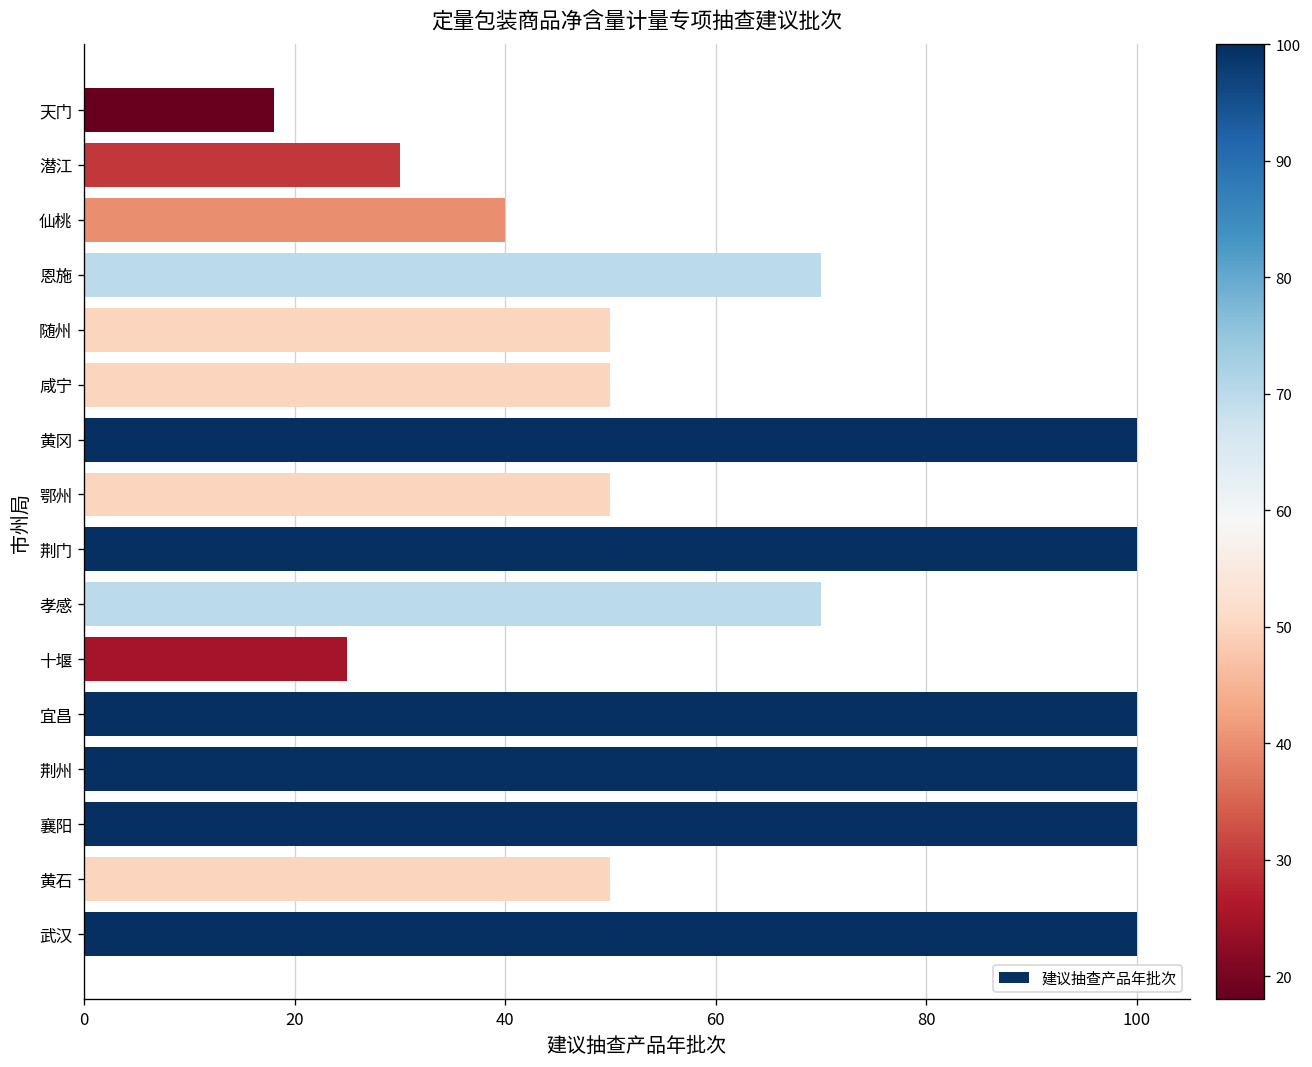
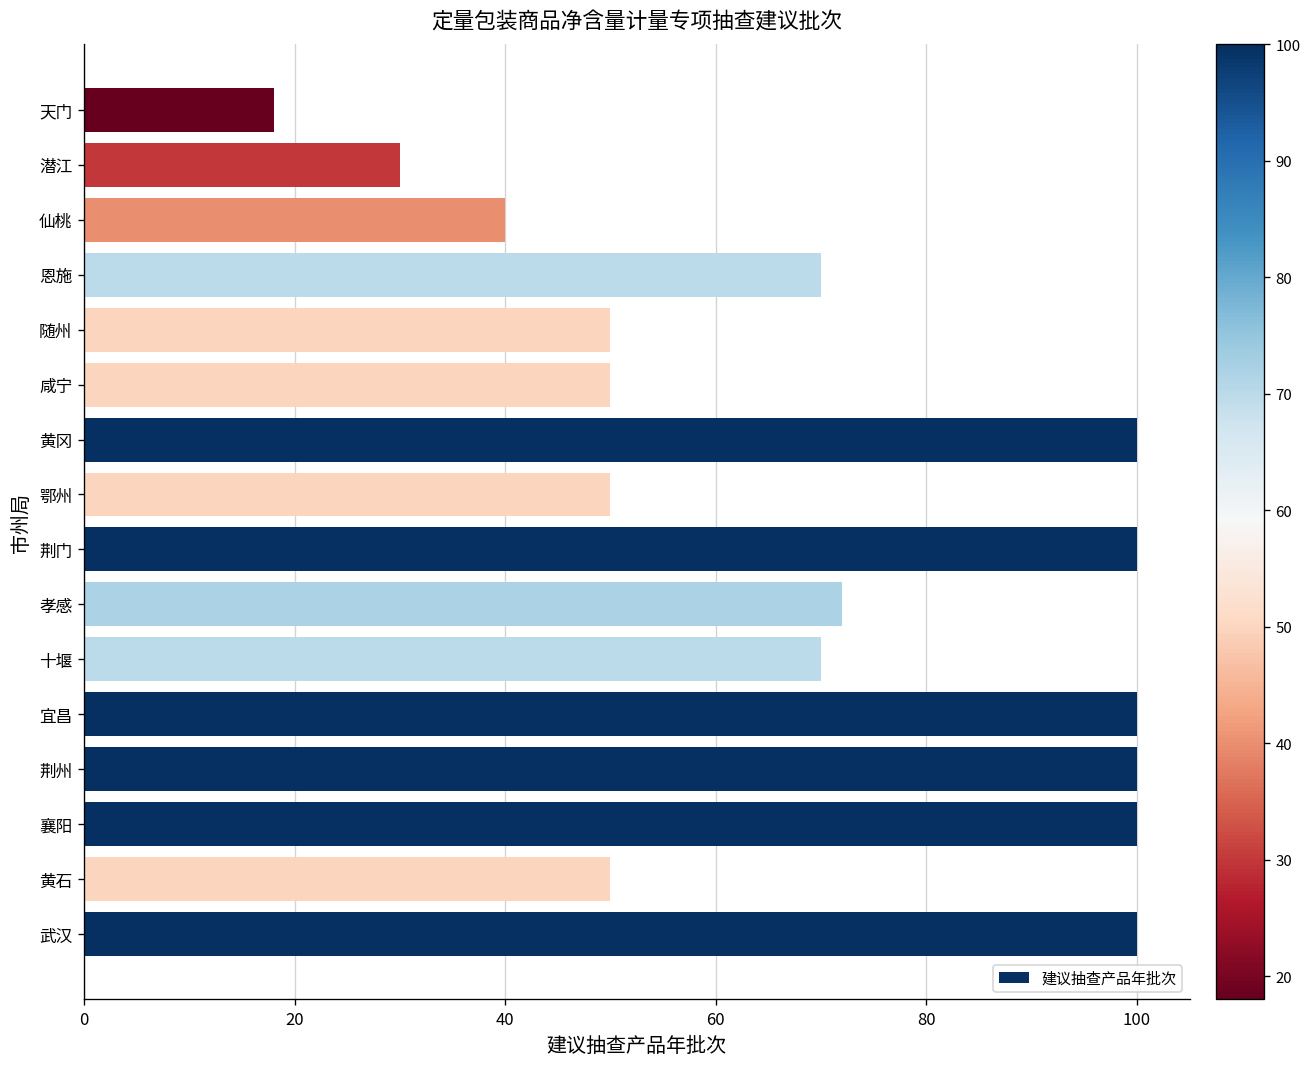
  {
    "天门": 18,
    "潜江": 30,
    "仙桃": 40,
    "恩施": 70,
    "随州": 50,
    "咸宁": 50,
    "黄冈": 100,
    "鄂州": 50,
    "荆门": 100,
-   "孝感": 70,
-   "十堰": 25,
+   "孝感": 72,
+   "十堰": 70,
    "宜昌": 100,
    "荆州": 100,
    "襄阳": 100,
    "黄石": 50,
    "武汉": 100
  }
